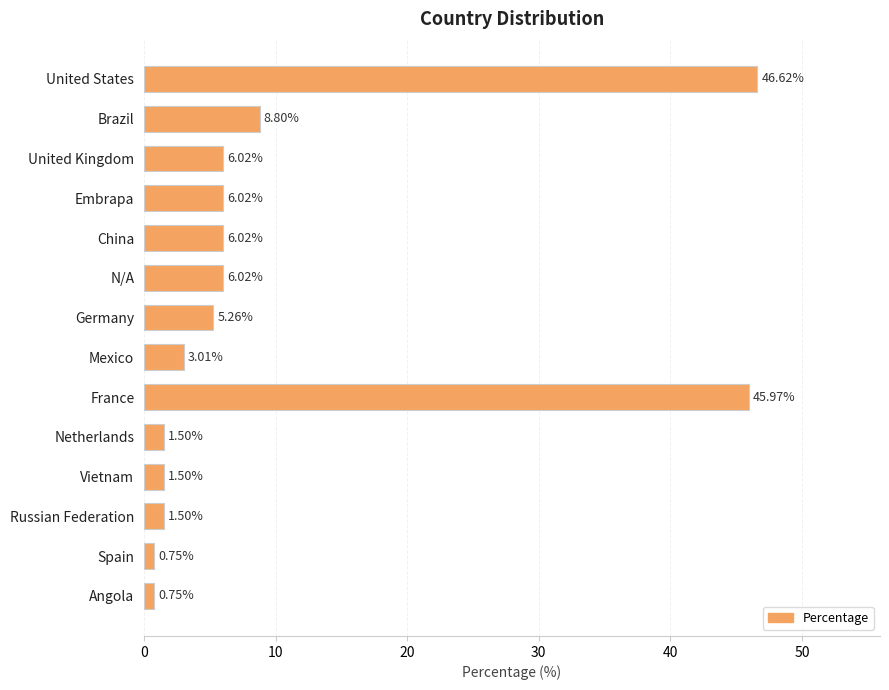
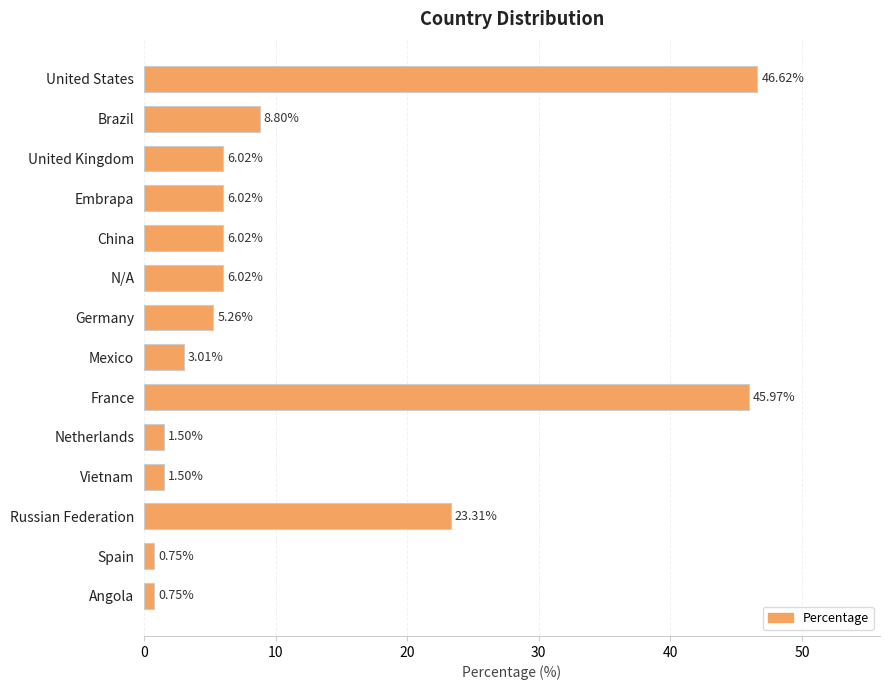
  {
    "United States": "46.62%",
    "Brazil": "8.80%",
    "United Kingdom": "6.02%",
    "Embrapa": "6.02%",
    "China": "6.02%",
    "N/A": "6.02%",
    "Germany": "5.26%",
    "Mexico": "3.01%",
    "France": "45.97%",
    "Netherlands": "1.50%",
    "Vietnam": "1.50%",
-   "Russian Federation": "1.50%",
+   "Russian Federation": "23.31%",
    "Spain": "0.75%",
    "Angola": "0.75%"
  }
